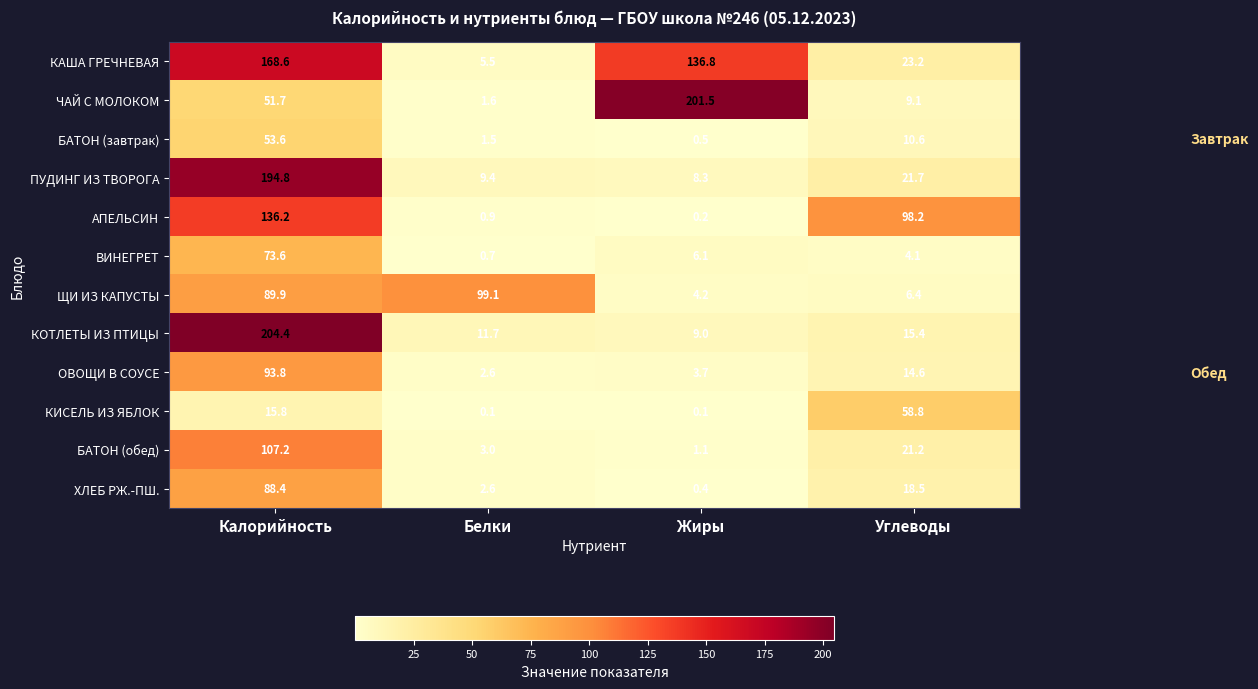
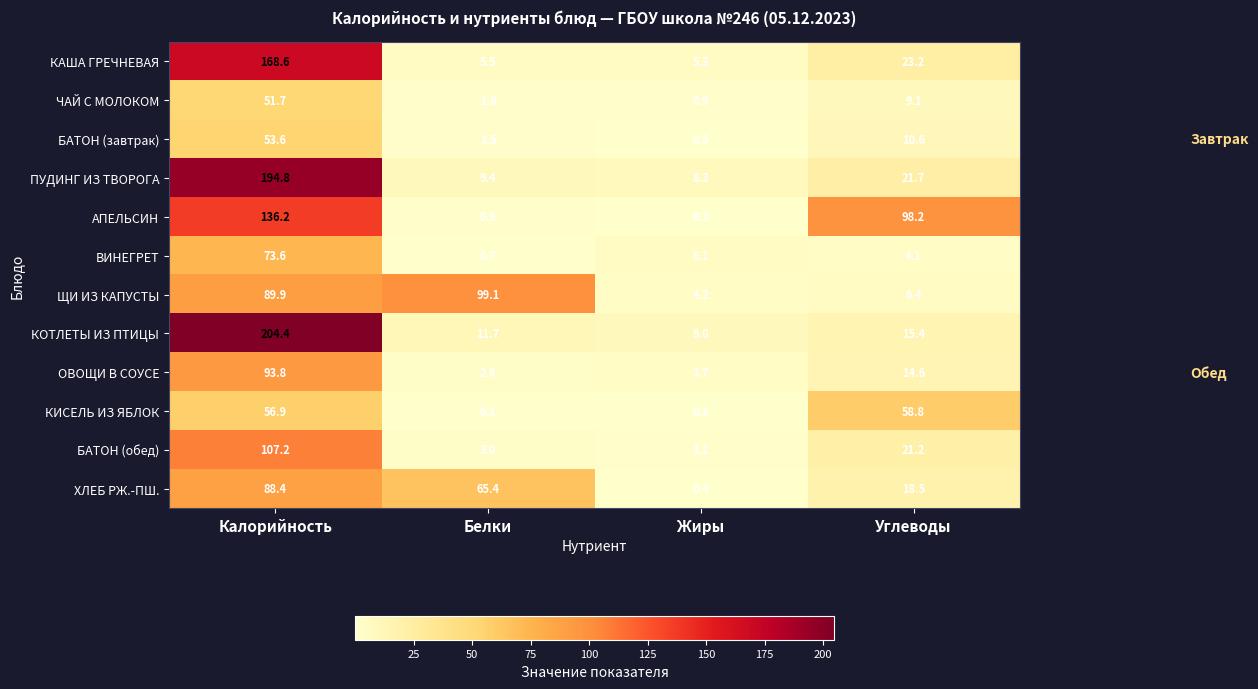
  {
    "КАША ГРЕЧНЕВАЯ": {
      "Калорийность": 168.6,
      "Белки": 5.5,
-     "Жиры": 136.8,
+     "Жиры": 5.3,
      "Углеводы": 23.2
    },
    "ЧАЙ С МОЛОКОМ": {
      "Калорийность": 51.7,
      "Белки": 1.6,
-     "Жиры": 201.5,
+     "Жиры": 0.9,
      "Углеводы": 9.1
    },
    "БАТОН (завтрак)": {
      "Калорийность": 53.6,
      "Белки": 1.5,
      "Жиры": 0.5,
      "Углеводы": 10.6
    },
    "ПУДИНГ ИЗ ТВОРОГА": {
      "Калорийность": 194.8,
      "Белки": 9.4,
      "Жиры": 8.3,
      "Углеводы": 21.7
    },
    "АПЕЛЬСИН": {
      "Калорийность": 136.2,
      "Белки": 0.9,
      "Жиры": 0.2,
      "Углеводы": 98.2
    },
    "ВИНЕГРЕТ": {
      "Калорийность": 73.6,
      "Белки": 0.7,
      "Жиры": 6.1,
      "Углеводы": 4.1
    },
    "ЩИ ИЗ КАПУСТЫ": {
      "Калорийность": 89.9,
      "Белки": 99.1,
      "Жиры": 4.2,
      "Углеводы": 6.4
    },
    "КОТЛЕТЫ ИЗ ПТИЦЫ": {
      "Калорийность": 204.4,
      "Белки": 11.7,
      "Жиры": 9.0,
      "Углеводы": 15.4
    },
    "ОВОЩИ В СОУСЕ": {
      "Калорийность": 93.8,
      "Белки": 2.6,
      "Жиры": 3.7,
      "Углеводы": 14.6
    },
    "КИСЕЛЬ ИЗ ЯБЛОК": {
-     "Калорийность": 15.8,
+     "Калорийность": 56.9,
      "Белки": 0.1,
      "Жиры": 0.1,
      "Углеводы": 58.8
    },
    "БАТОН (обед)": {
      "Калорийность": 107.2,
      "Белки": 3.0,
      "Жиры": 1.1,
      "Углеводы": 21.2
    },
    "ХЛЕБ РЖ.-ПШ.": {
      "Калорийность": 88.4,
-     "Белки": 2.6,
+     "Белки": 65.4,
      "Жиры": 0.4,
      "Углеводы": 18.5
    }
  }
